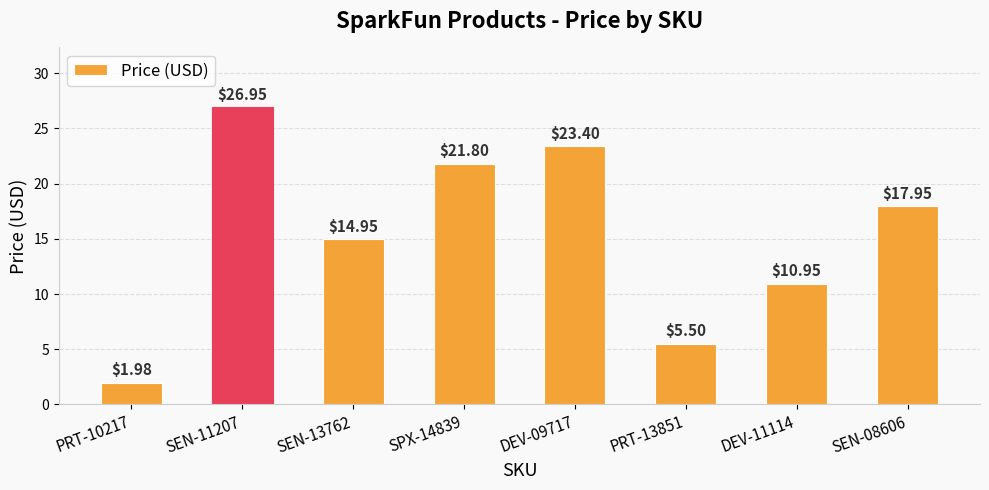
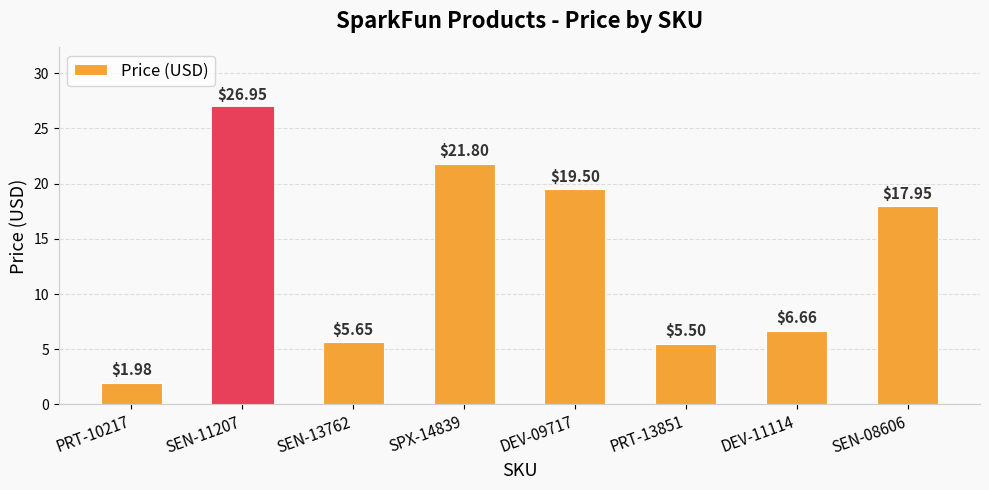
  {
    "PRT-10217": "$1.98",
    "SEN-11207": "$26.95",
-   "SEN-13762": "$14.95",
+   "SEN-13762": "$5.65",
    "SPX-14839": "$21.80",
-   "DEV-09717": "$23.40",
+   "DEV-09717": "$19.50",
    "PRT-13851": "$5.50",
-   "DEV-11114": "$10.95",
+   "DEV-11114": "$6.66",
    "SEN-08606": "$17.95"
  }
